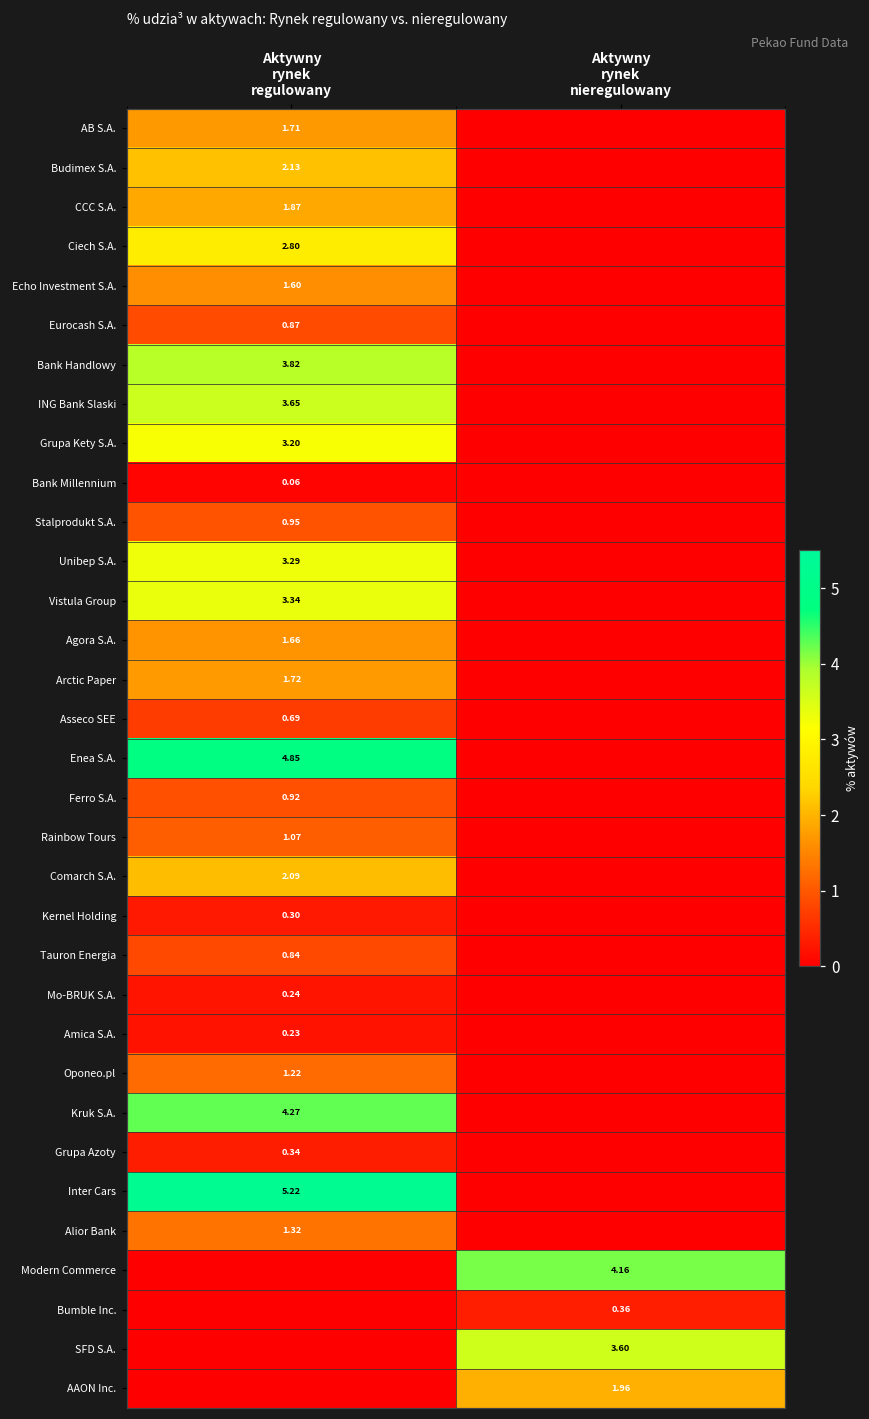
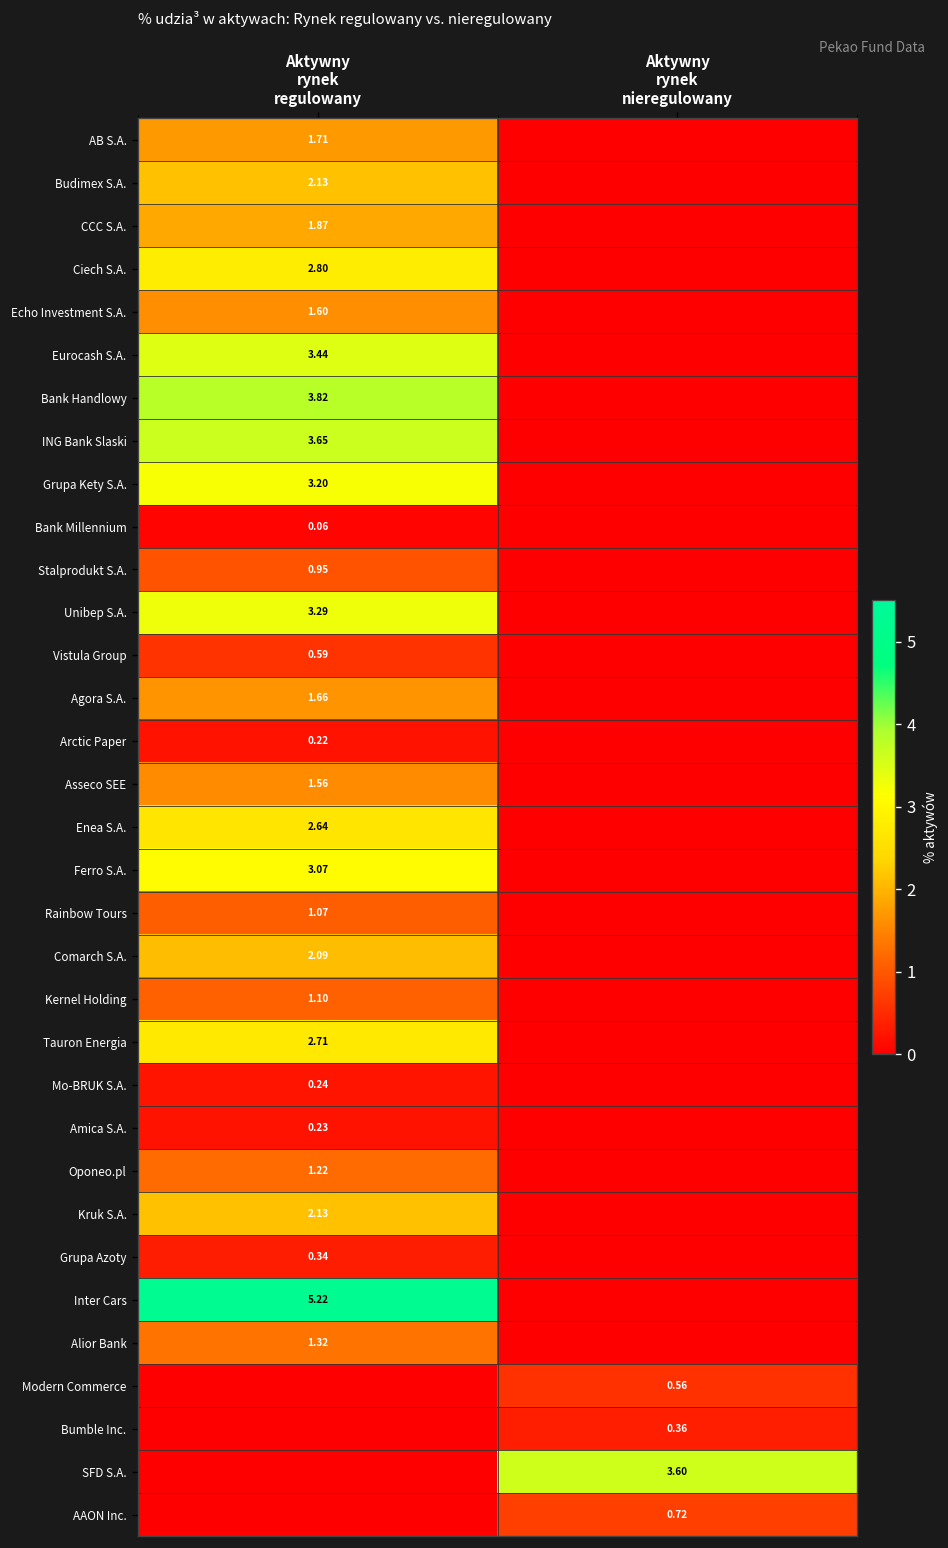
  {
    "AB S.A.": {
      "Aktywny rynek regulowany": 1.71
    },
    "Budimex S.A.": {
      "Aktywny rynek regulowany": 2.13
    },
    "CCC S.A.": {
      "Aktywny rynek regulowany": 1.87
    },
    "Ciech S.A.": {
      "Aktywny rynek regulowany": 2.80
    },
    "Echo Investment S.A.": {
      "Aktywny rynek regulowany": 1.60
    },
    "Eurocash S.A.": {
-     "Aktywny rynek regulowany": 0.87
+     "Aktywny rynek regulowany": 3.44
    },
    "Bank Handlowy": {
      "Aktywny rynek regulowany": 3.82
    },
    "ING Bank Slaski": {
      "Aktywny rynek regulowany": 3.65
    },
    "Grupa Kety S.A.": {
      "Aktywny rynek regulowany": 3.20
    },
    "Bank Millennium": {
      "Aktywny rynek regulowany": 0.06
    },
    "Stalprodukt S.A.": {
      "Aktywny rynek regulowany": 0.95
    },
    "Unibep S.A.": {
      "Aktywny rynek regulowany": 3.29
    },
    "Vistula Group": {
-     "Aktywny rynek regulowany": 3.34
+     "Aktywny rynek regulowany": 0.59
    },
    "Agora S.A.": {
      "Aktywny rynek regulowany": 1.66
    },
    "Arctic Paper": {
-     "Aktywny rynek regulowany": 1.72
+     "Aktywny rynek regulowany": 0.22
    },
    "Asseco SEE": {
-     "Aktywny rynek regulowany": 0.69
+     "Aktywny rynek regulowany": 1.56
    },
    "Enea S.A.": {
-     "Aktywny rynek regulowany": 4.85
+     "Aktywny rynek regulowany": 2.64
    },
    "Ferro S.A.": {
-     "Aktywny rynek regulowany": 0.92
+     "Aktywny rynek regulowany": 3.07
    },
    "Rainbow Tours": {
      "Aktywny rynek regulowany": 1.07
    },
    "Comarch S.A.": {
      "Aktywny rynek regulowany": 2.09
    },
    "Kernel Holding": {
-     "Aktywny rynek regulowany": 0.30
+     "Aktywny rynek regulowany": 1.10
    },
    "Tauron Energia": {
-     "Aktywny rynek regulowany": 0.84
+     "Aktywny rynek regulowany": 2.71
    },
    "Mo-BRUK S.A.": {
      "Aktywny rynek regulowany": 0.24
    },
    "Amica S.A.": {
      "Aktywny rynek regulowany": 0.23
    },
    "Oponeo.pl": {
      "Aktywny rynek regulowany": 1.22
    },
    "Kruk S.A.": {
-     "Aktywny rynek regulowany": 4.27
+     "Aktywny rynek regulowany": 2.13
    },
    "Grupa Azoty": {
      "Aktywny rynek regulowany": 0.34
    },
    "Inter Cars": {
      "Aktywny rynek regulowany": 5.22
    },
    "Alior Bank": {
      "Aktywny rynek regulowany": 1.32
    },
    "Modern Commerce": {
-     "Aktywny rynek nieregulowany": 4.16
+     "Aktywny rynek nieregulowany": 0.56
    },
    "Bumble Inc.": {
      "Aktywny rynek nieregulowany": 0.36
    },
    "SFD S.A.": {
      "Aktywny rynek nieregulowany": 3.60
    },
    "AAON Inc.": {
-     "Aktywny rynek nieregulowany": 1.96
+     "Aktywny rynek nieregulowany": 0.72
    }
  }
